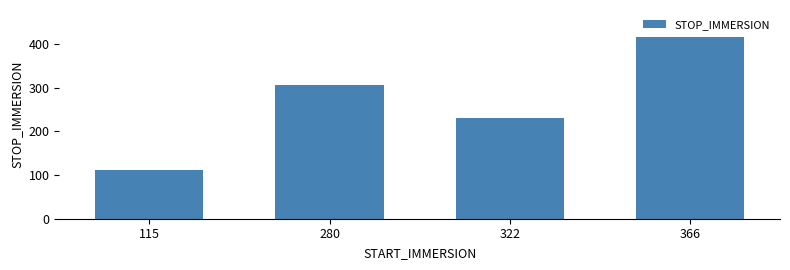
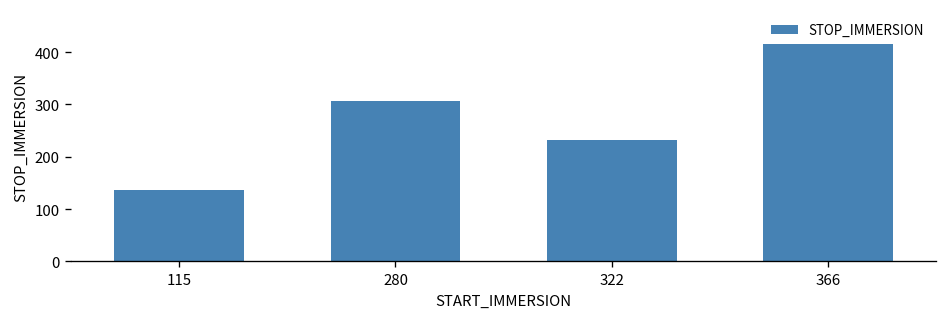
  {
-   "115": 110,
+   "115": 140,
    "280": 310,
    "322": 230,
    "366": 420
  }
